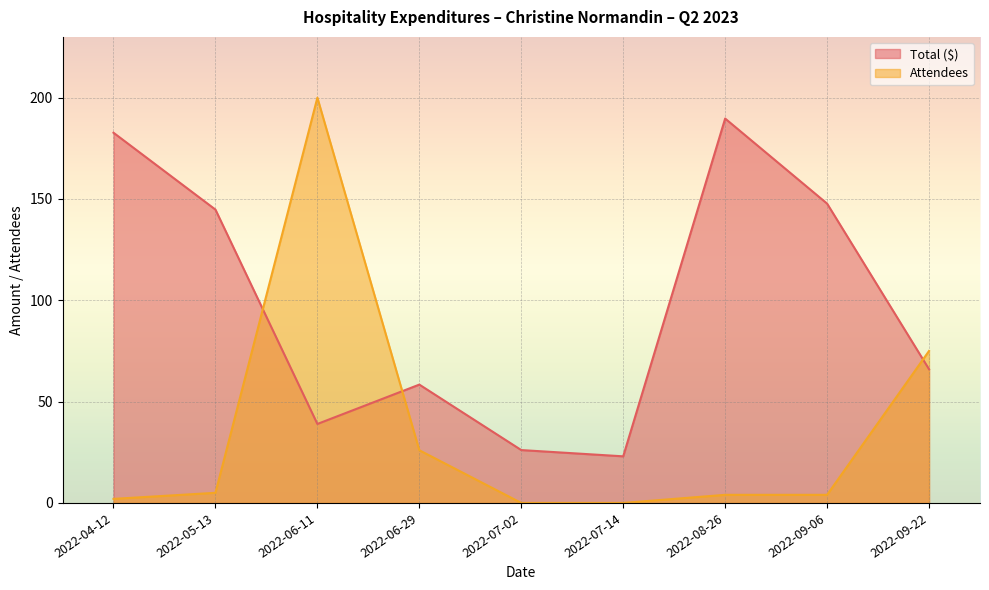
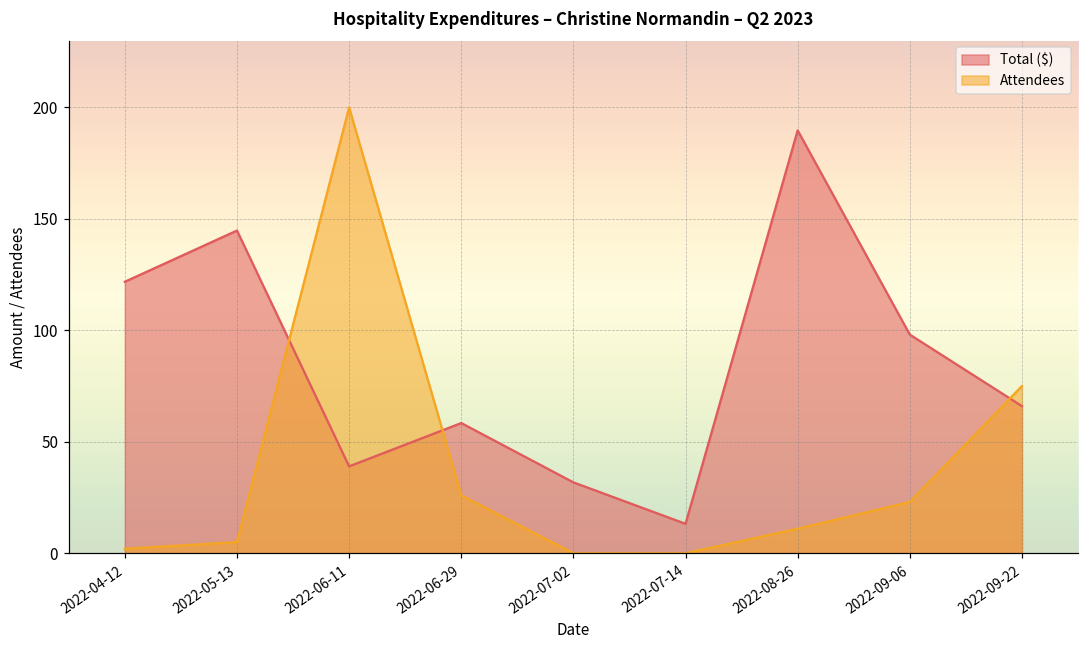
  {
    "Total ($)": {
-     "2022-04-12": 183,
+     "2022-04-12": 122,
      "2022-05-13": 145,
      "2022-06-11": 39,
      "2022-06-29": 58,
-     "2022-07-02": 26,
-     "2022-07-14": 23,
+     "2022-07-02": 32,
+     "2022-07-14": 13,
      "2022-08-26": 190,
-     "2022-09-06": 148,
+     "2022-09-06": 98,
      "2022-09-22": 66
    },
    "Attendees": {
      "2022-04-12": 2,
      "2022-05-13": 5,
      "2022-06-11": 200,
      "2022-06-29": 26,
      "2022-07-02": 0,
      "2022-07-14": 0,
-     "2022-08-26": 4,
-     "2022-09-06": 4,
+     "2022-08-26": 11,
+     "2022-09-06": 23,
      "2022-09-22": 75
    }
  }
